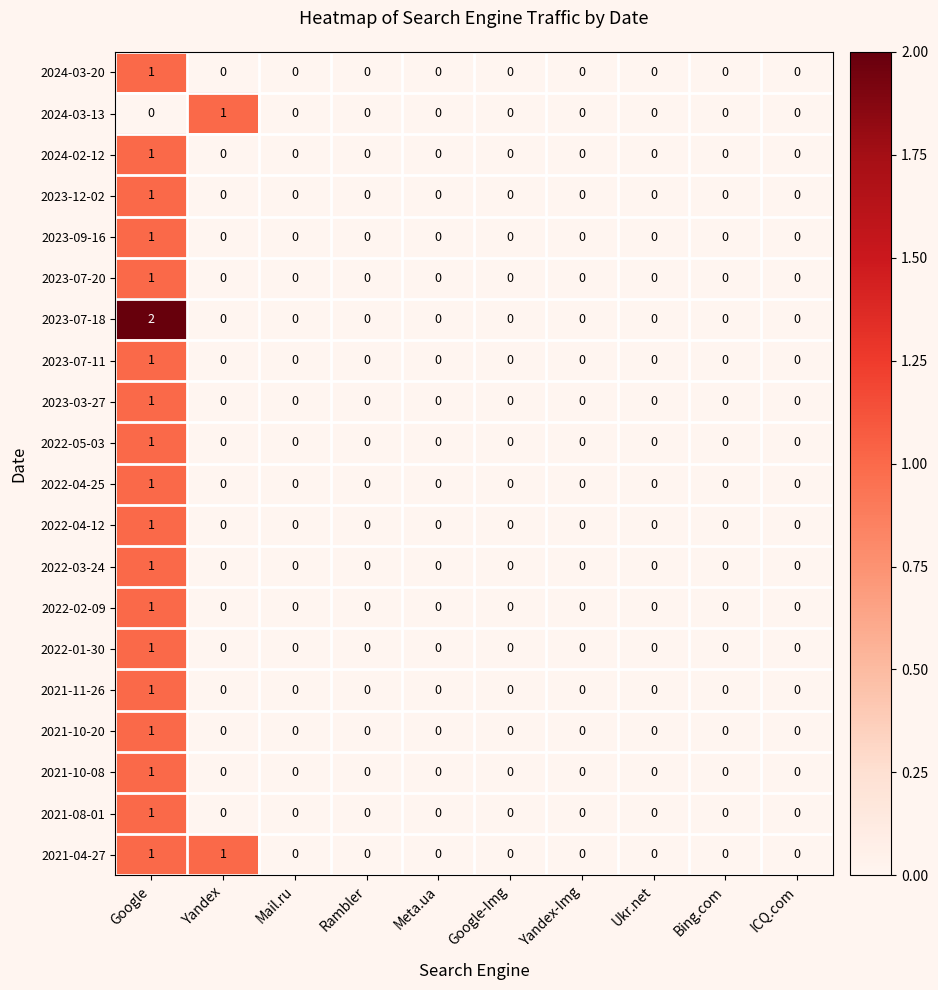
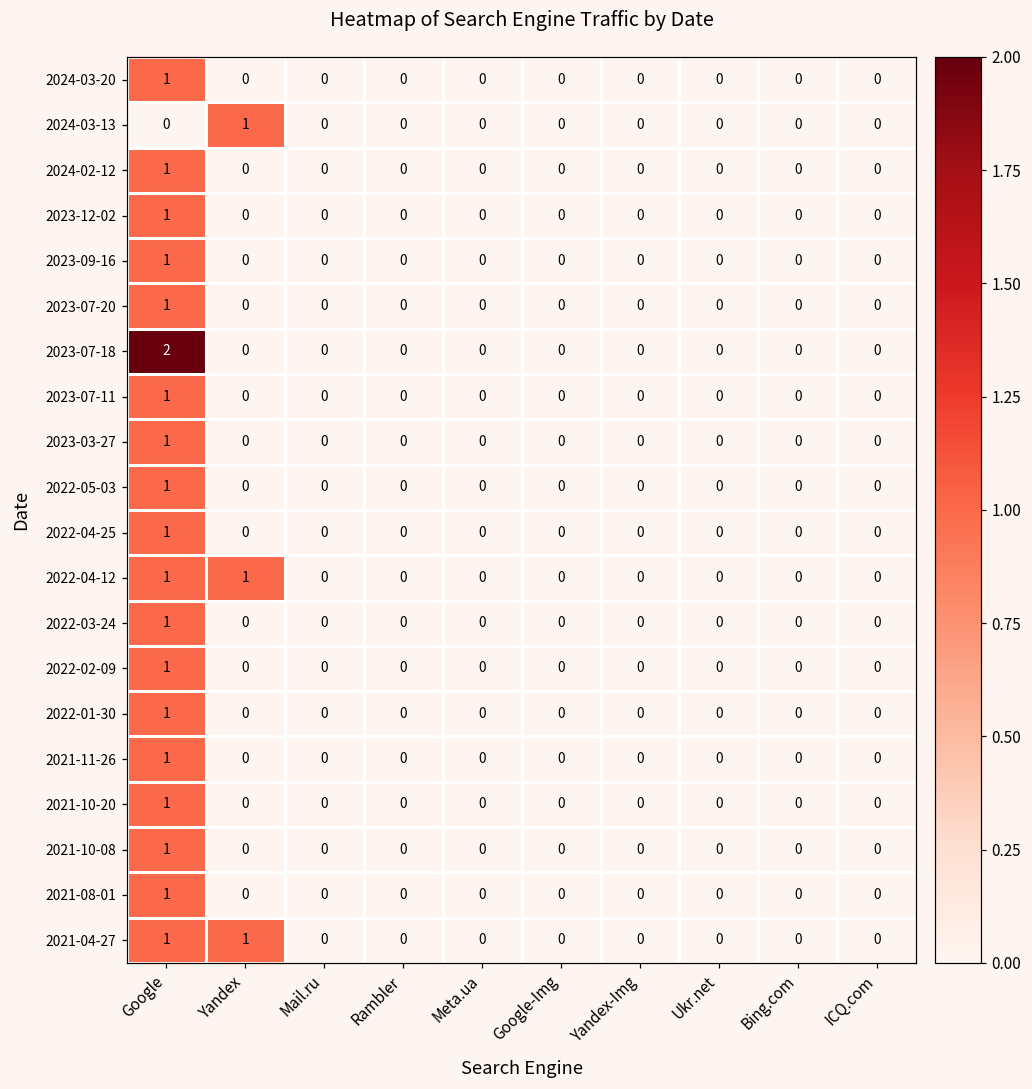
  {
    "2024-03-20": {
      "Google": 1,
      "Yandex": 0,
      "Mail.ru": 0,
      "Rambler": 0,
      "Meta.ua": 0,
      "Google-Img": 0,
      "Yandex-Img": 0,
      "Ukr.net": 0,
      "Bing.com": 0,
      "ICQ.com": 0
    },
    "2024-03-13": {
      "Google": 0,
      "Yandex": 1,
      "Mail.ru": 0,
      "Rambler": 0,
      "Meta.ua": 0,
      "Google-Img": 0,
      "Yandex-Img": 0,
      "Ukr.net": 0,
      "Bing.com": 0,
      "ICQ.com": 0
    },
    "2024-02-12": {
      "Google": 1,
      "Yandex": 0,
      "Mail.ru": 0,
      "Rambler": 0,
      "Meta.ua": 0,
      "Google-Img": 0,
      "Yandex-Img": 0,
      "Ukr.net": 0,
      "Bing.com": 0,
      "ICQ.com": 0
    },
    "2023-12-02": {
      "Google": 1,
      "Yandex": 0,
      "Mail.ru": 0,
      "Rambler": 0,
      "Meta.ua": 0,
      "Google-Img": 0,
      "Yandex-Img": 0,
      "Ukr.net": 0,
      "Bing.com": 0,
      "ICQ.com": 0
    },
    "2023-09-16": {
      "Google": 1,
      "Yandex": 0,
      "Mail.ru": 0,
      "Rambler": 0,
      "Meta.ua": 0,
      "Google-Img": 0,
      "Yandex-Img": 0,
      "Ukr.net": 0,
      "Bing.com": 0,
      "ICQ.com": 0
    },
    "2023-07-20": {
      "Google": 1,
      "Yandex": 0,
      "Mail.ru": 0,
      "Rambler": 0,
      "Meta.ua": 0,
      "Google-Img": 0,
      "Yandex-Img": 0,
      "Ukr.net": 0,
      "Bing.com": 0,
      "ICQ.com": 0
    },
    "2023-07-18": {
      "Google": 2,
      "Yandex": 0,
      "Mail.ru": 0,
      "Rambler": 0,
      "Meta.ua": 0,
      "Google-Img": 0,
      "Yandex-Img": 0,
      "Ukr.net": 0,
      "Bing.com": 0,
      "ICQ.com": 0
    },
    "2023-07-11": {
      "Google": 1,
      "Yandex": 0,
      "Mail.ru": 0,
      "Rambler": 0,
      "Meta.ua": 0,
      "Google-Img": 0,
      "Yandex-Img": 0,
      "Ukr.net": 0,
      "Bing.com": 0,
      "ICQ.com": 0
    },
    "2023-03-27": {
      "Google": 1,
      "Yandex": 0,
      "Mail.ru": 0,
      "Rambler": 0,
      "Meta.ua": 0,
      "Google-Img": 0,
      "Yandex-Img": 0,
      "Ukr.net": 0,
      "Bing.com": 0,
      "ICQ.com": 0
    },
    "2022-05-03": {
      "Google": 1,
      "Yandex": 0,
      "Mail.ru": 0,
      "Rambler": 0,
      "Meta.ua": 0,
      "Google-Img": 0,
      "Yandex-Img": 0,
      "Ukr.net": 0,
      "Bing.com": 0,
      "ICQ.com": 0
    },
    "2022-04-25": {
      "Google": 1,
      "Yandex": 0,
      "Mail.ru": 0,
      "Rambler": 0,
      "Meta.ua": 0,
      "Google-Img": 0,
      "Yandex-Img": 0,
      "Ukr.net": 0,
      "Bing.com": 0,
      "ICQ.com": 0
    },
    "2022-04-12": {
      "Google": 1,
-     "Yandex": 0,
+     "Yandex": 1,
      "Mail.ru": 0,
      "Rambler": 0,
      "Meta.ua": 0,
      "Google-Img": 0,
      "Yandex-Img": 0,
      "Ukr.net": 0,
      "Bing.com": 0,
      "ICQ.com": 0
    },
    "2022-03-24": {
      "Google": 1,
      "Yandex": 0,
      "Mail.ru": 0,
      "Rambler": 0,
      "Meta.ua": 0,
      "Google-Img": 0,
      "Yandex-Img": 0,
      "Ukr.net": 0,
      "Bing.com": 0,
      "ICQ.com": 0
    },
    "2022-02-09": {
      "Google": 1,
      "Yandex": 0,
      "Mail.ru": 0,
      "Rambler": 0,
      "Meta.ua": 0,
      "Google-Img": 0,
      "Yandex-Img": 0,
      "Ukr.net": 0,
      "Bing.com": 0,
      "ICQ.com": 0
    },
    "2022-01-30": {
      "Google": 1,
      "Yandex": 0,
      "Mail.ru": 0,
      "Rambler": 0,
      "Meta.ua": 0,
      "Google-Img": 0,
      "Yandex-Img": 0,
      "Ukr.net": 0,
      "Bing.com": 0,
      "ICQ.com": 0
    },
    "2021-11-26": {
      "Google": 1,
      "Yandex": 0,
      "Mail.ru": 0,
      "Rambler": 0,
      "Meta.ua": 0,
      "Google-Img": 0,
      "Yandex-Img": 0,
      "Ukr.net": 0,
      "Bing.com": 0,
      "ICQ.com": 0
    },
    "2021-10-20": {
      "Google": 1,
      "Yandex": 0,
      "Mail.ru": 0,
      "Rambler": 0,
      "Meta.ua": 0,
      "Google-Img": 0,
      "Yandex-Img": 0,
      "Ukr.net": 0,
      "Bing.com": 0,
      "ICQ.com": 0
    },
    "2021-10-08": {
      "Google": 1,
      "Yandex": 0,
      "Mail.ru": 0,
      "Rambler": 0,
      "Meta.ua": 0,
      "Google-Img": 0,
      "Yandex-Img": 0,
      "Ukr.net": 0,
      "Bing.com": 0,
      "ICQ.com": 0
    },
    "2021-08-01": {
      "Google": 1,
      "Yandex": 0,
      "Mail.ru": 0,
      "Rambler": 0,
      "Meta.ua": 0,
      "Google-Img": 0,
      "Yandex-Img": 0,
      "Ukr.net": 0,
      "Bing.com": 0,
      "ICQ.com": 0
    },
    "2021-04-27": {
      "Google": 1,
      "Yandex": 1,
      "Mail.ru": 0,
      "Rambler": 0,
      "Meta.ua": 0,
      "Google-Img": 0,
      "Yandex-Img": 0,
      "Ukr.net": 0,
      "Bing.com": 0,
      "ICQ.com": 0
    }
  }
